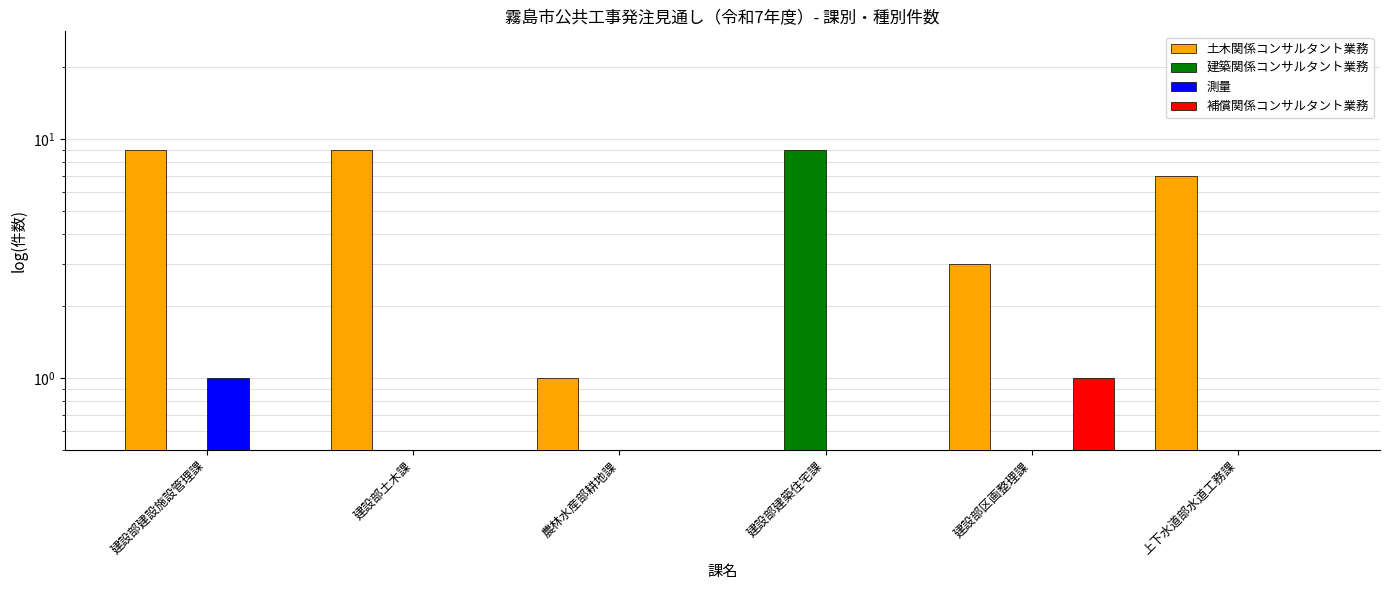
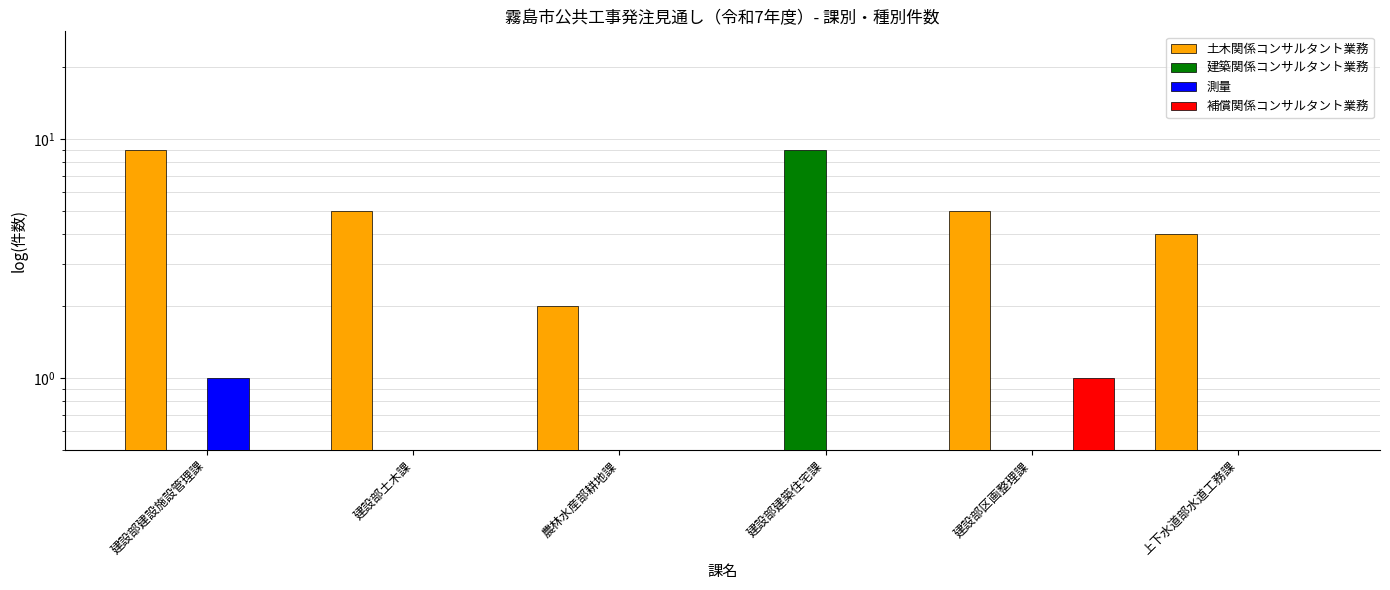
  {
    "土木関係コンサルタント業務": {
      "建設部建設施設管理課": 9.0,
-     "建設部土木課": 9.0,
-     "農林水産部耕地課": 1.00,
-     "建設部区画整理課": 3.0,
-     "上下水道部水道工務課": 7.0
+     "建設部土木課": 5.0,
+     "農林水産部耕地課": 2.0,
+     "建設部区画整理課": 5.0,
+     "上下水道部水道工務課": 4.0
    },
    "建築関係コンサルタント業務": {
      "建設部建築住宅課": 9.0
    },
    "測量": {
      "建設部建設施設管理課": 1.00
    },
    "補償関係コンサルタント業務": {
      "建設部区画整理課": 1.00
    }
  }
